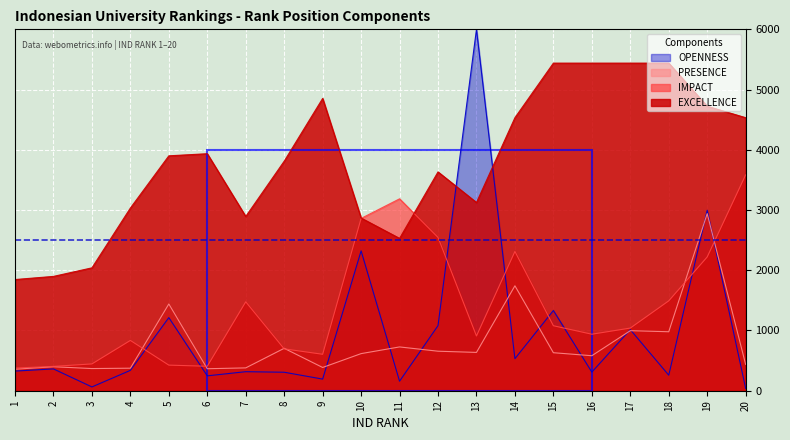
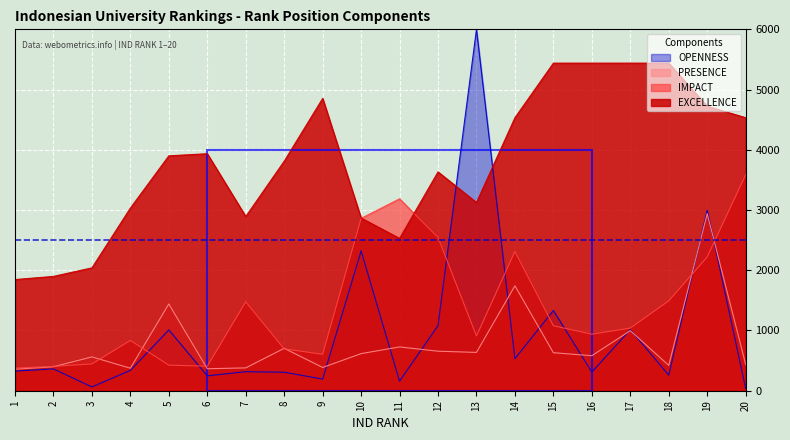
  {
    "OPENNESS": {
      "3": 100,
-     "5": 1200,
+     "5": 1000,
      "13": 6000,
      "18": 300,
      "19": 3000,
      "20": 0
    },
    "PRESENCE": {
-     "3": 400,
+     "3": 600,
      "5": 1400,
-     "18": 1000,
+     "18": 400,
      "19": 2900,
      "20": 400
    },
    "IMPACT": {
      "3": 400,
      "4": 800,
      "5": 400,
      "18": 1500,
      "19": 2200,
      "20": 3600
    },
    "EXCELLENCE": {
      "1": 1800,
      "2": 1900,
      "3": 2000,
      "4": 3000,
      "5": 3900,
      "9": 4900,
      "14": 4500,
      "15": 5400,
      "16": 5400,
      "17": 5400,
      "20": 4500
    }
  }
